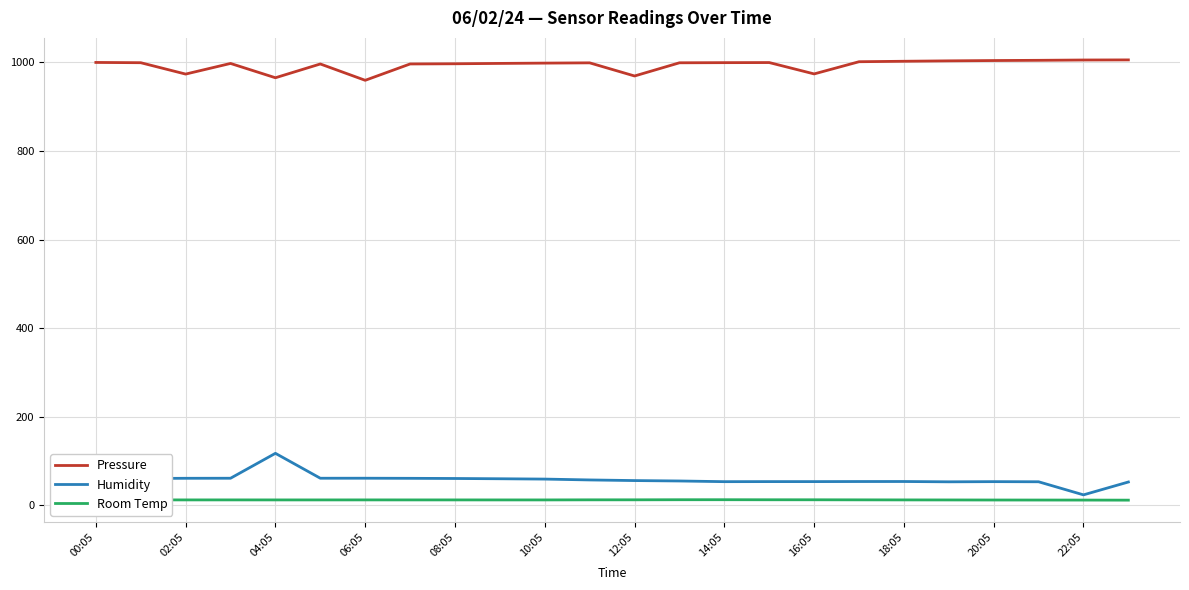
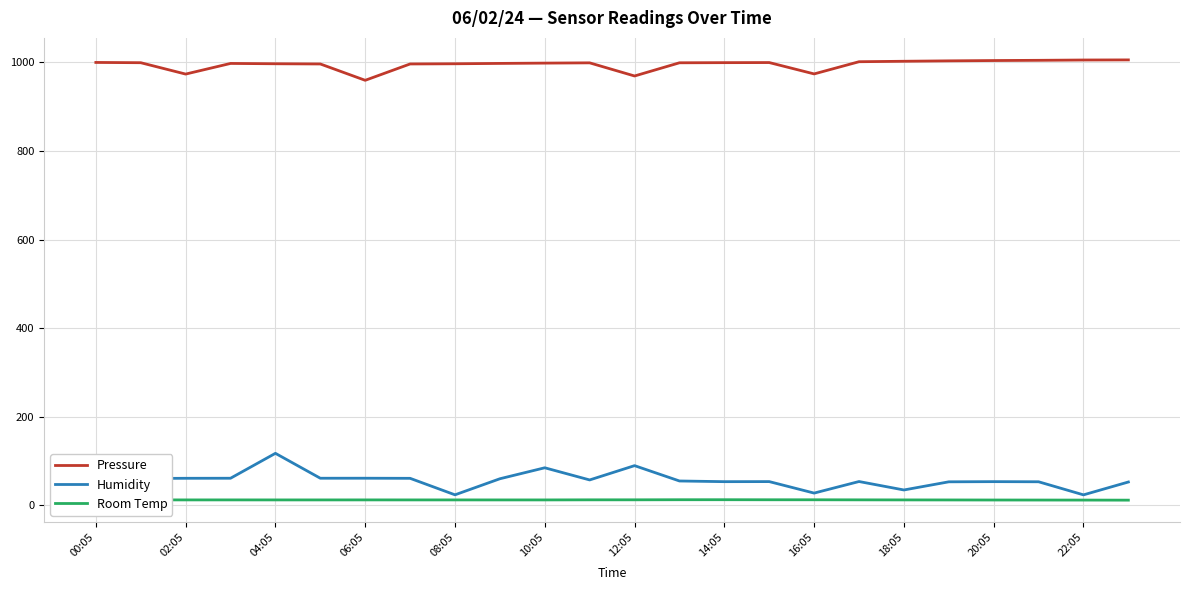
  {
    "Pressure": {
      "00:05": 1000,
      "02:05": 970,
-     "04:05": 970,
+     "04:05": 1000,
      "06:05": 960,
      "08:05": 1000,
      "10:05": 1000,
      "12:05": 970,
      "14:05": 1000,
      "16:05": 970,
      "18:05": 1000,
      "20:05": 1000,
      "22:05": 1010
    },
    "Humidity": {
      "02:05": 60,
      "04:05": 120,
      "06:05": 60,
-     "08:05": 60,
-     "10:05": 60,
-     "12:05": 60,
+     "08:05": 20,
+     "10:05": 80,
+     "12:05": 90,
      "14:05": 50,
-     "16:05": 50,
-     "18:05": 50,
+     "16:05": 30,
+     "18:05": 30,
      "20:05": 50,
      "22:05": 20
    },
    "Room Temp": {
      "02:05": 10,
      "04:05": 10,
      "06:05": 10,
      "08:05": 10,
      "10:05": 10,
      "12:05": 10,
      "14:05": 10,
      "16:05": 10,
      "18:05": 10,
      "20:05": 10,
      "22:05": 10
    }
  }
